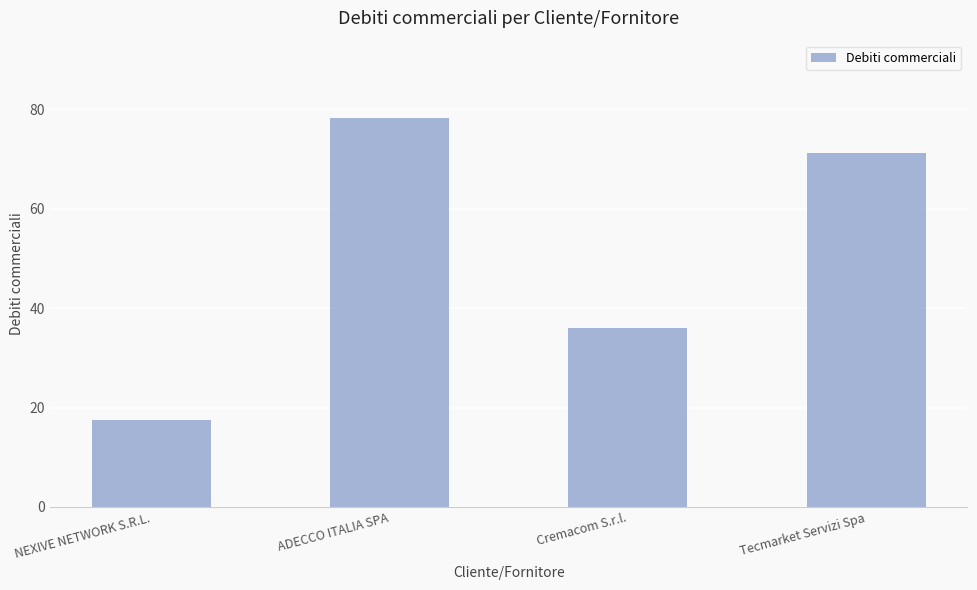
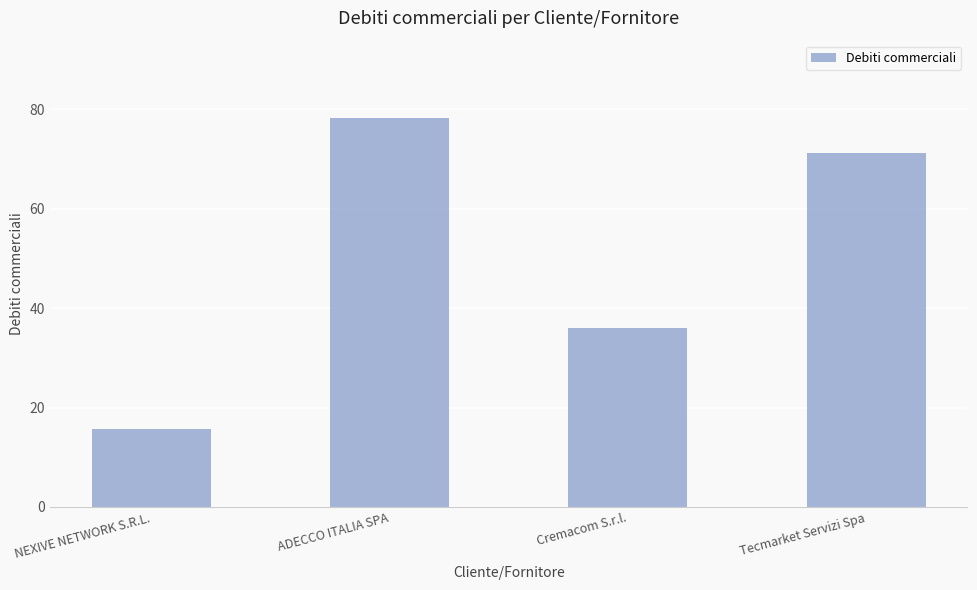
  {
-   "NEXIVE NETWORK S.R.L.": 18,
+   "NEXIVE NETWORK S.R.L.": 16,
    "ADECCO ITALIA SPA": 78,
    "Cremacom S.r.l.": 36,
    "Tecmarket Servizi Spa": 71
  }
